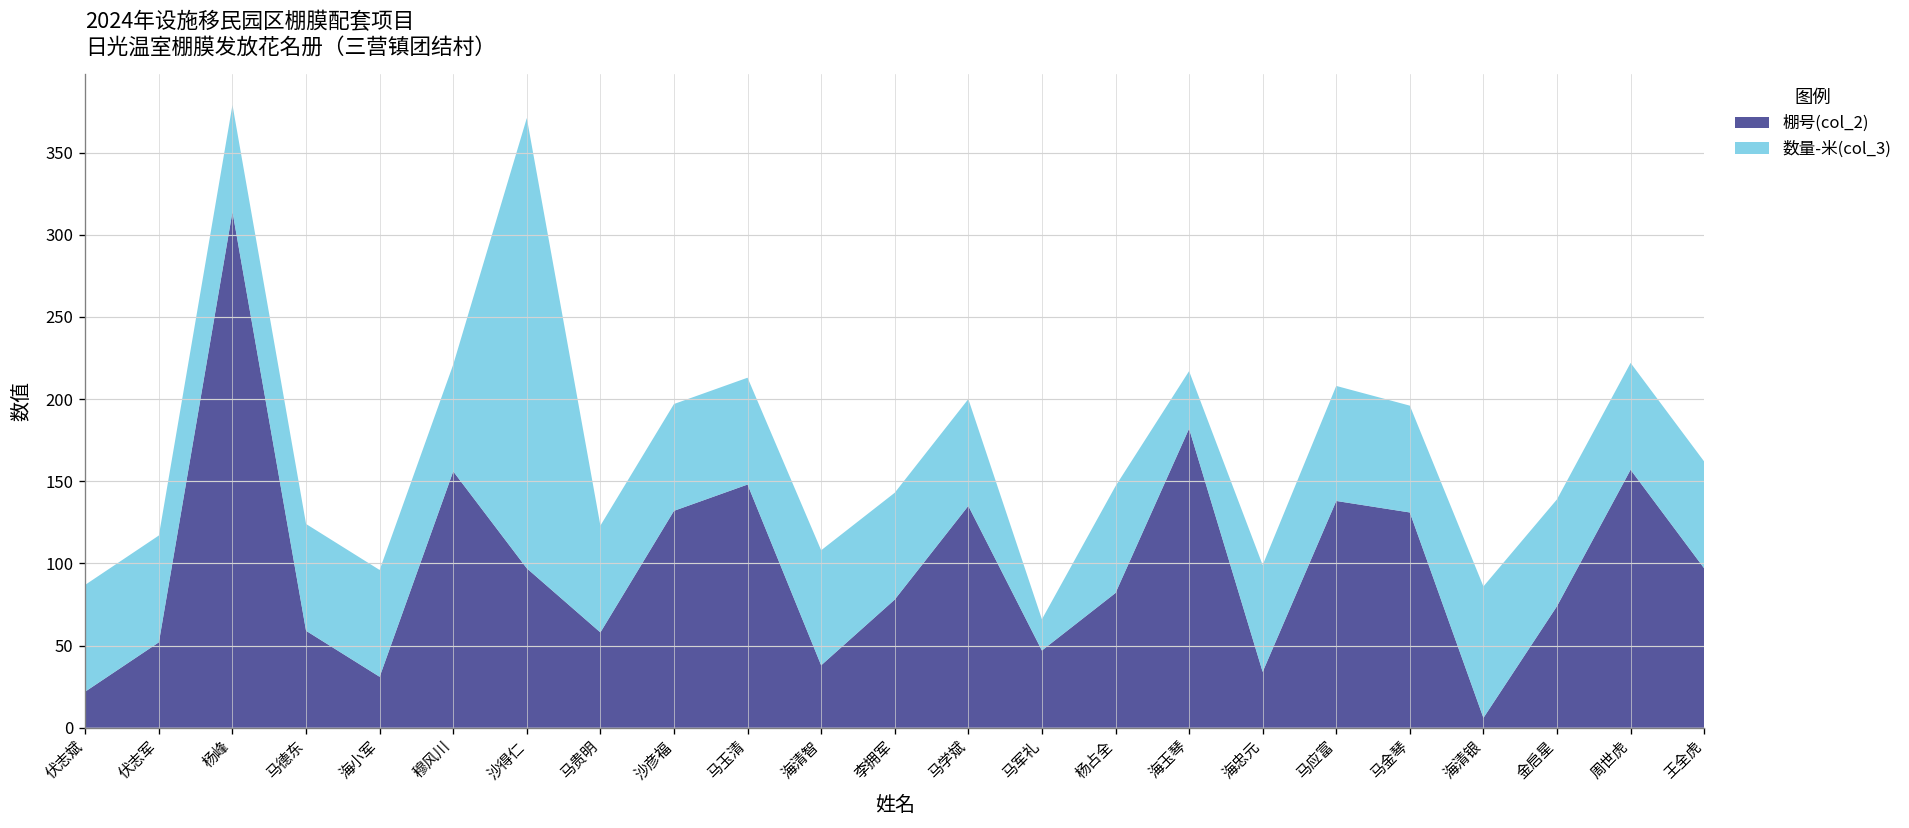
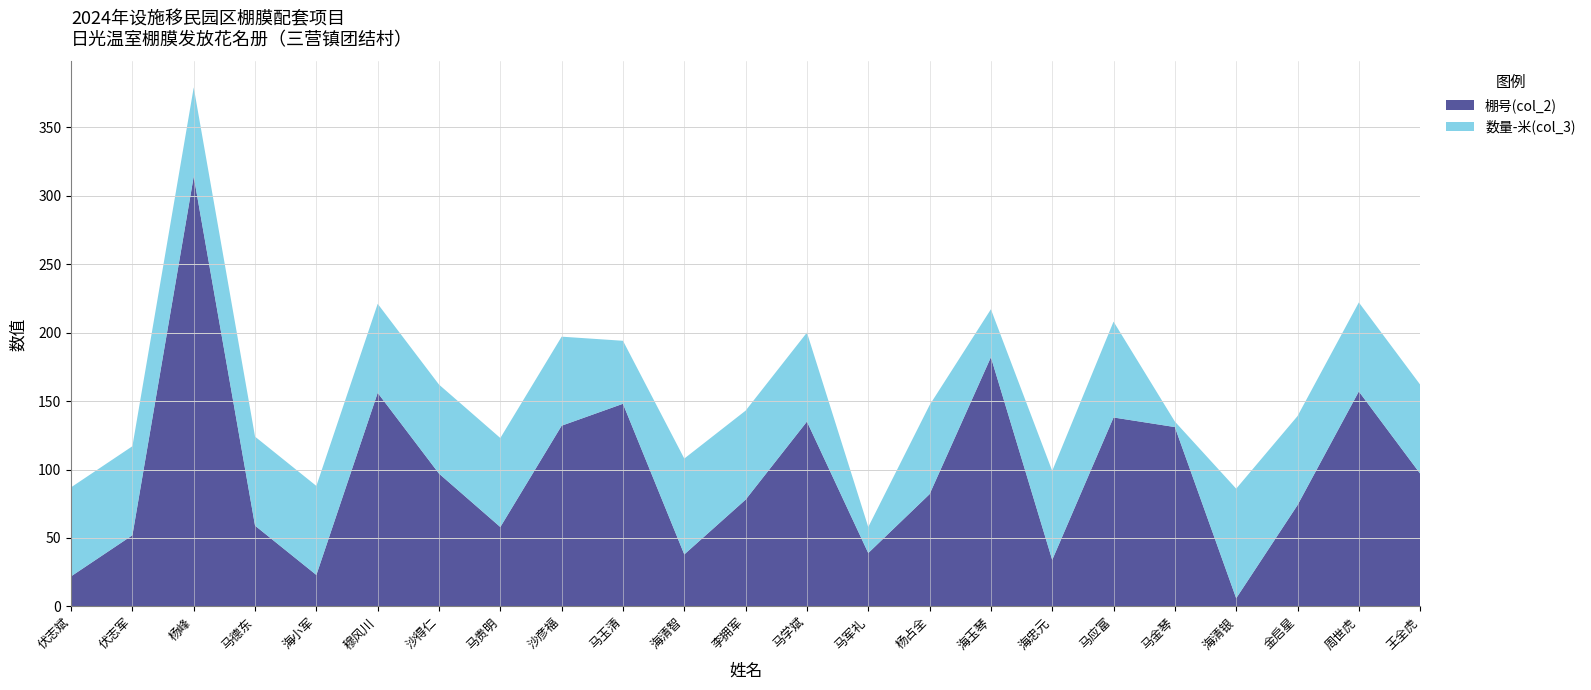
  {
    "棚号(col_2)": {
      "伏志斌": 22,
      "伏志军": 52,
      "杨峰": 314,
      "马德东": 59,
-     "海小军": 31,
+     "海小军": 23,
      "穆风川": 156,
      "沙得仁": 97,
      "马贵明": 58,
      "沙彦福": 132,
      "马玉清": 148,
      "海清智": 38,
      "李拥军": 78,
      "马学斌": 135,
-     "马军礼": 47,
+     "马军礼": 39,
      "杨占全": 82,
      "海玉琴": 182,
      "海忠元": 34,
      "马应富": 138,
      "马金琴": 131,
      "海清银": 6,
      "金启星": 74,
      "周世虎": 157,
      "王全虎": 97
    },
    "数量-米(col_3)": {
      "伏志斌": 65,
      "伏志军": 65,
      "杨峰": 65,
      "马德东": 65,
      "海小军": 65,
      "穆风川": 65,
-     "沙得仁": 274,
+     "沙得仁": 65,
      "马贵明": 65,
      "沙彦福": 65,
-     "马玉清": 65,
+     "马玉清": 46,
      "海清智": 70,
      "李拥军": 65,
      "马学斌": 65,
      "马军礼": 19,
      "杨占全": 65,
      "海玉琴": 35,
      "海忠元": 65,
      "马应富": 70,
-     "马金琴": 65,
+     "马金琴": 4,
      "海清银": 80,
      "金启星": 65,
      "周世虎": 65,
      "王全虎": 65
    }
  }
